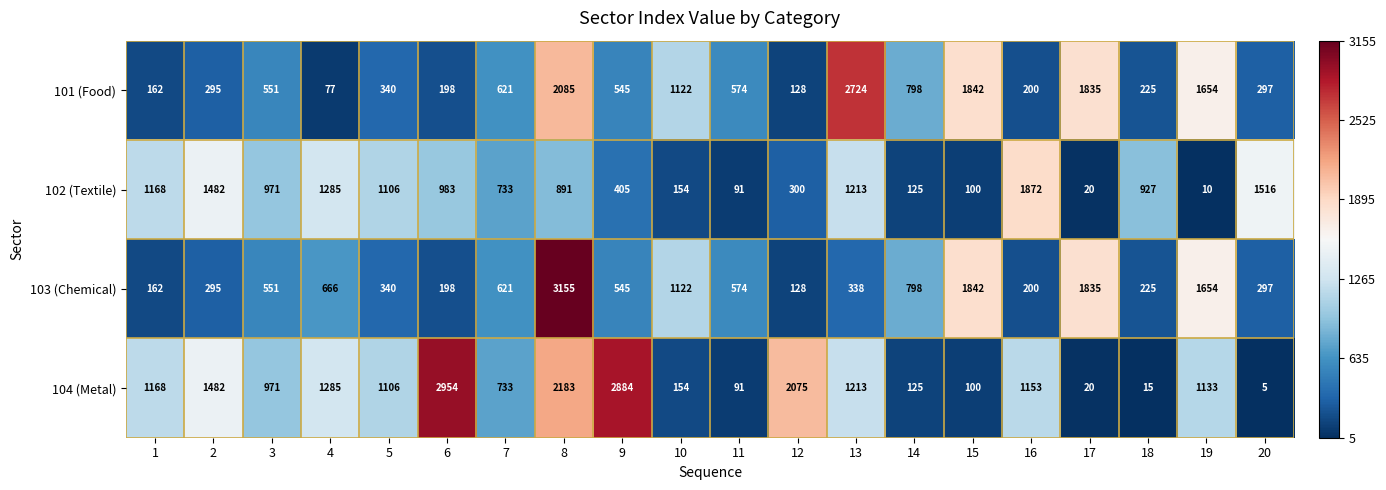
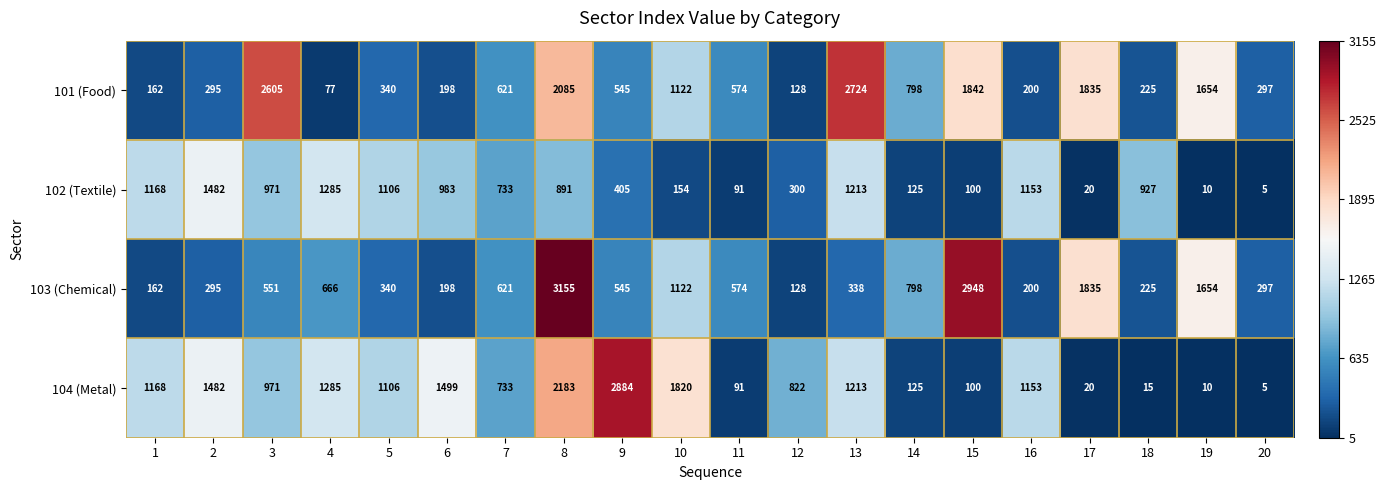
  {
    "101 (Food)": {
      "1": 162,
      "2": 295,
-     "3": 551,
+     "3": 2605,
      "4": 77,
      "5": 340,
      "6": 198,
      "7": 621,
      "8": 2085,
      "9": 545,
      "10": 1122,
      "11": 574,
      "12": 128,
      "13": 2724,
      "14": 798,
      "15": 1842,
      "16": 200,
      "17": 1835,
      "18": 225,
      "19": 1654,
      "20": 297
    },
    "102 (Textile)": {
      "1": 1168,
      "2": 1482,
      "3": 971,
      "4": 1285,
      "5": 1106,
      "6": 983,
      "7": 733,
      "8": 891,
      "9": 405,
      "10": 154,
      "11": 91,
      "12": 300,
      "13": 1213,
      "14": 125,
      "15": 100,
-     "16": 1872,
+     "16": 1153,
      "17": 20,
      "18": 927,
      "19": 10,
-     "20": 1516
+     "20": 5
    },
    "103 (Chemical)": {
      "1": 162,
      "2": 295,
      "3": 551,
      "4": 666,
      "5": 340,
      "6": 198,
      "7": 621,
      "8": 3155,
      "9": 545,
      "10": 1122,
      "11": 574,
      "12": 128,
      "13": 338,
      "14": 798,
-     "15": 1842,
+     "15": 2948,
      "16": 200,
      "17": 1835,
      "18": 225,
      "19": 1654,
      "20": 297
    },
    "104 (Metal)": {
      "1": 1168,
      "2": 1482,
      "3": 971,
      "4": 1285,
      "5": 1106,
-     "6": 2954,
+     "6": 1499,
      "7": 733,
      "8": 2183,
      "9": 2884,
-     "10": 154,
+     "10": 1820,
      "11": 91,
-     "12": 2075,
+     "12": 822,
      "13": 1213,
      "14": 125,
      "15": 100,
      "16": 1153,
      "17": 20,
      "18": 15,
-     "19": 1133,
+     "19": 10,
      "20": 5
    }
  }
